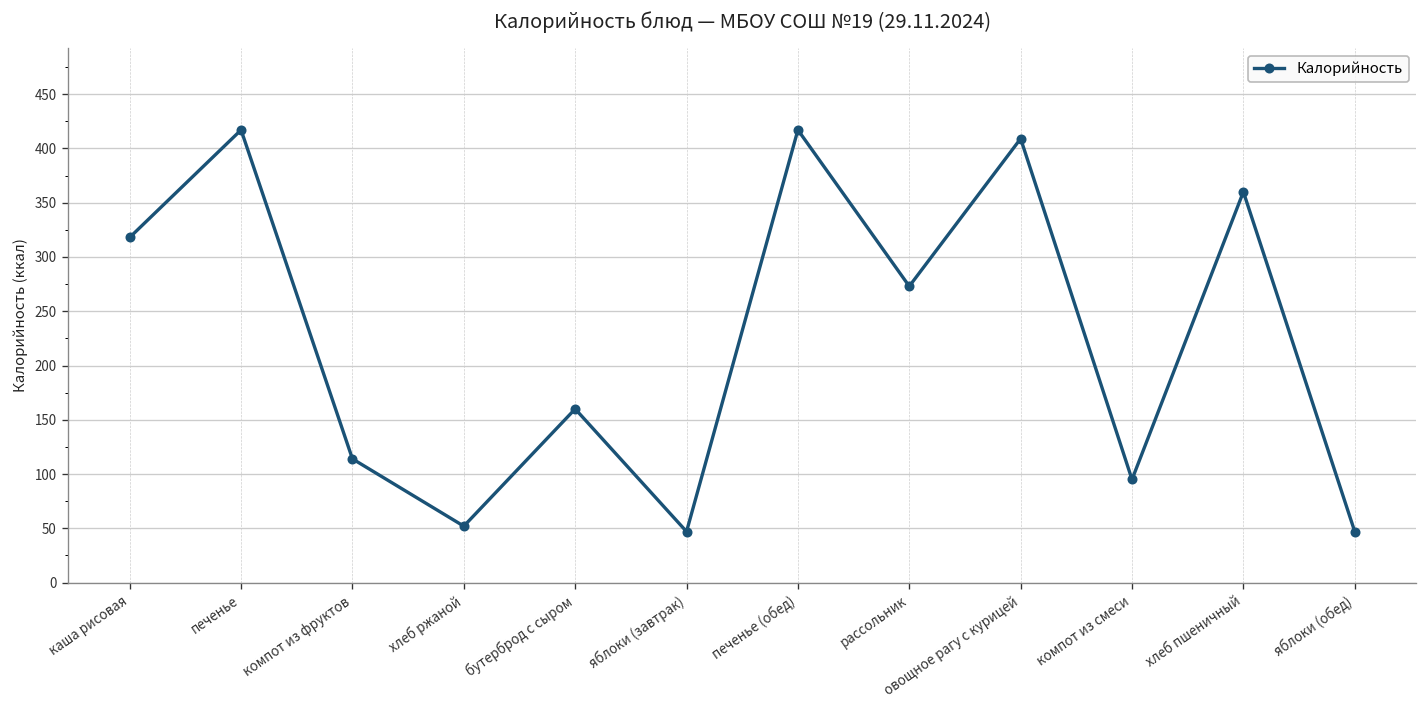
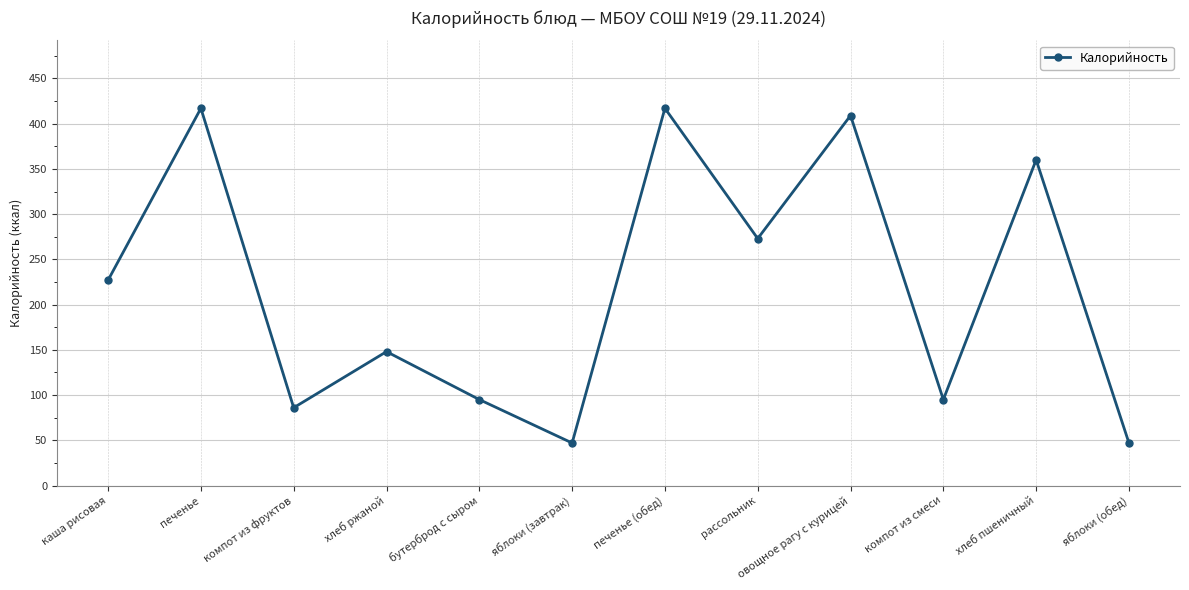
  {
-   "каша рисовая": 320,
+   "каша рисовая": 230,
    "печенье": 420,
-   "компот из фруктов": 110,
-   "хлеб ржаной": 50,
-   "бутерброд с сыром": 160,
+   "компот из фруктов": 90,
+   "хлеб ржаной": 150,
+   "бутерброд с сыром": 100,
    "яблоки (завтрак)": 50,
    "печенье (обед)": 420,
    "рассольник": 270,
    "овощное рагу с курицей": 410,
    "компот из смеси": 100,
    "хлеб пшеничный": 360,
    "яблоки (обед)": 50
  }
